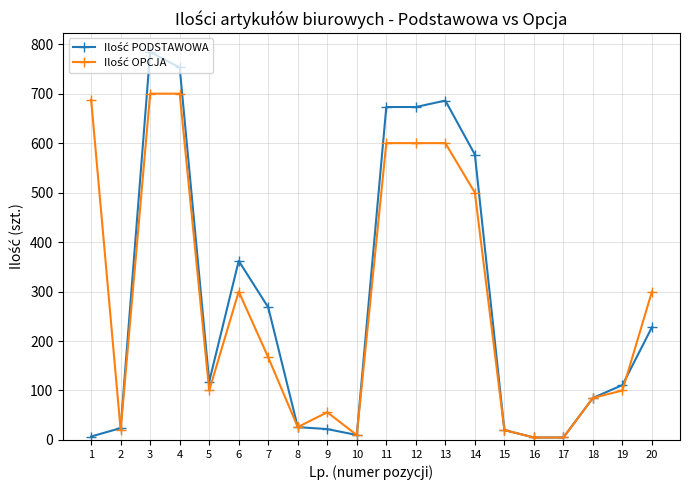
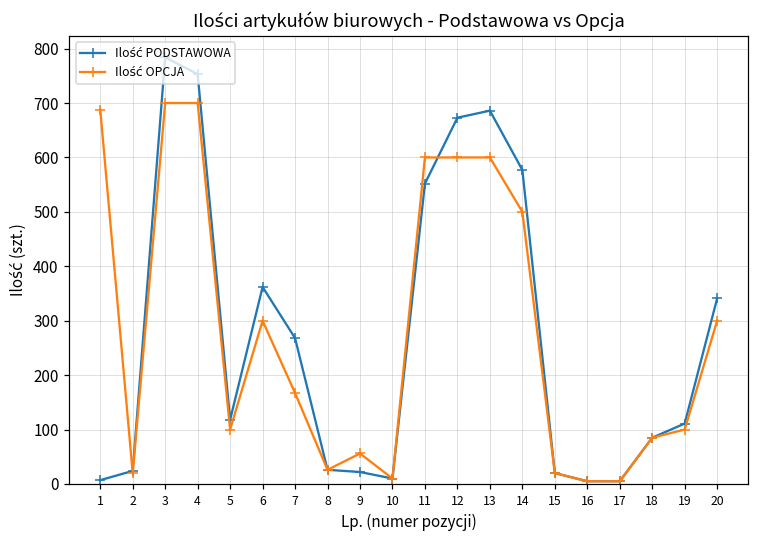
  {
    "Ilość PODSTAWOWA": {
      "1": 10,
      "5": 120,
      "6": 360,
      "7": 270,
      "9": 20,
-     "11": 670,
+     "11": 550,
      "12": 670,
      "13": 690,
      "14": 580,
      "19": 110,
-     "20": 230
+     "20": 340
    },
    "Ilość OPCJA": {
      "1": 690,
      "3": 700,
      "4": 700,
      "5": 100,
      "6": 300,
      "7": 170,
      "9": 60,
      "11": 600,
      "12": 600,
      "13": 600,
      "14": 500,
      "19": 100,
      "20": 300
    }
  }
